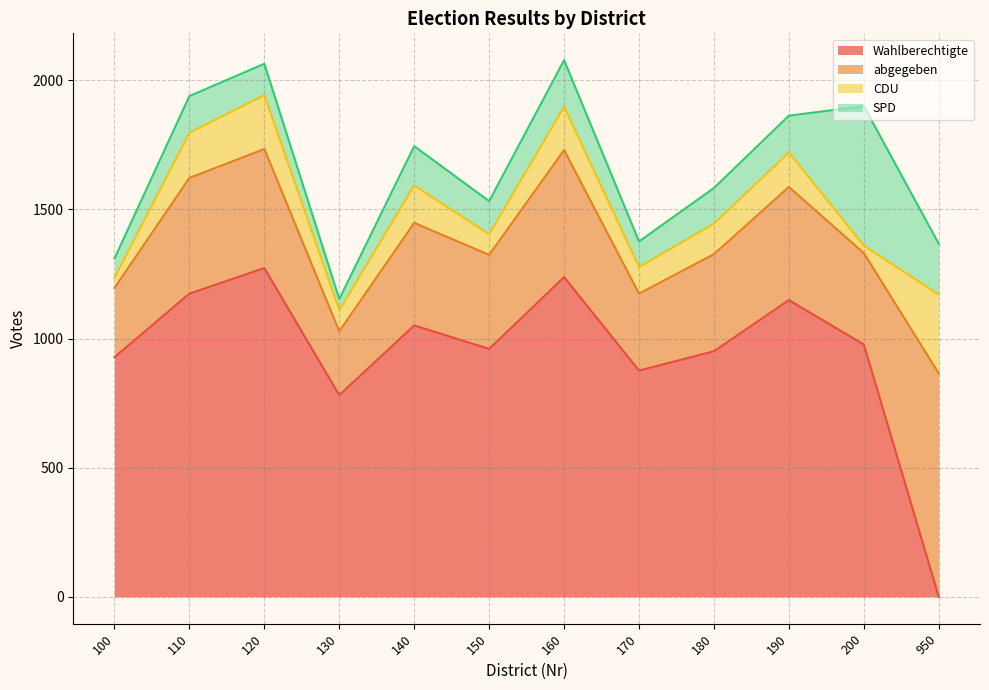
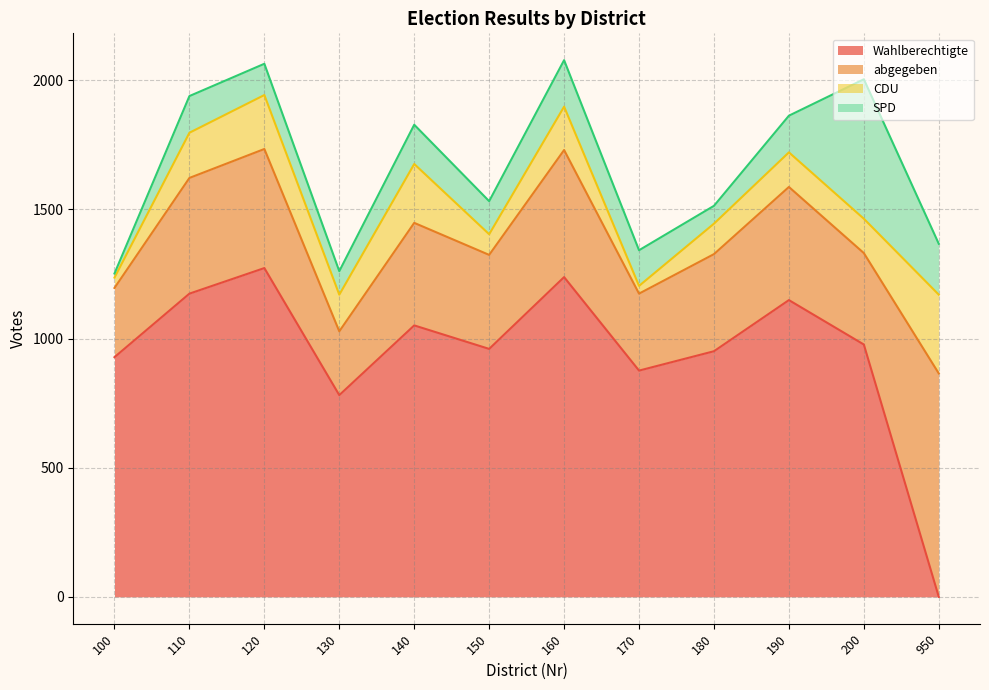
  {
    "CDU": {
      "100": 40,
      "110": 180,
      "120": 210,
-     "130": 80,
-     "140": 150,
+     "130": 140,
+     "140": 230,
      "150": 80,
      "160": 170,
-     "170": 100,
+     "170": 30,
      "180": 120,
      "190": 130,
-     "200": 30,
+     "200": 130,
      "950": 310
    },
    "SPD": {
-     "100": 70,
+     "100": 20,
      "110": 140,
      "120": 120,
-     "130": 40,
+     "130": 90,
      "140": 150,
      "150": 130,
      "160": 180,
-     "170": 100,
-     "180": 140,
+     "170": 140,
+     "180": 70,
      "190": 140,
      "950": 200
    }
  }
